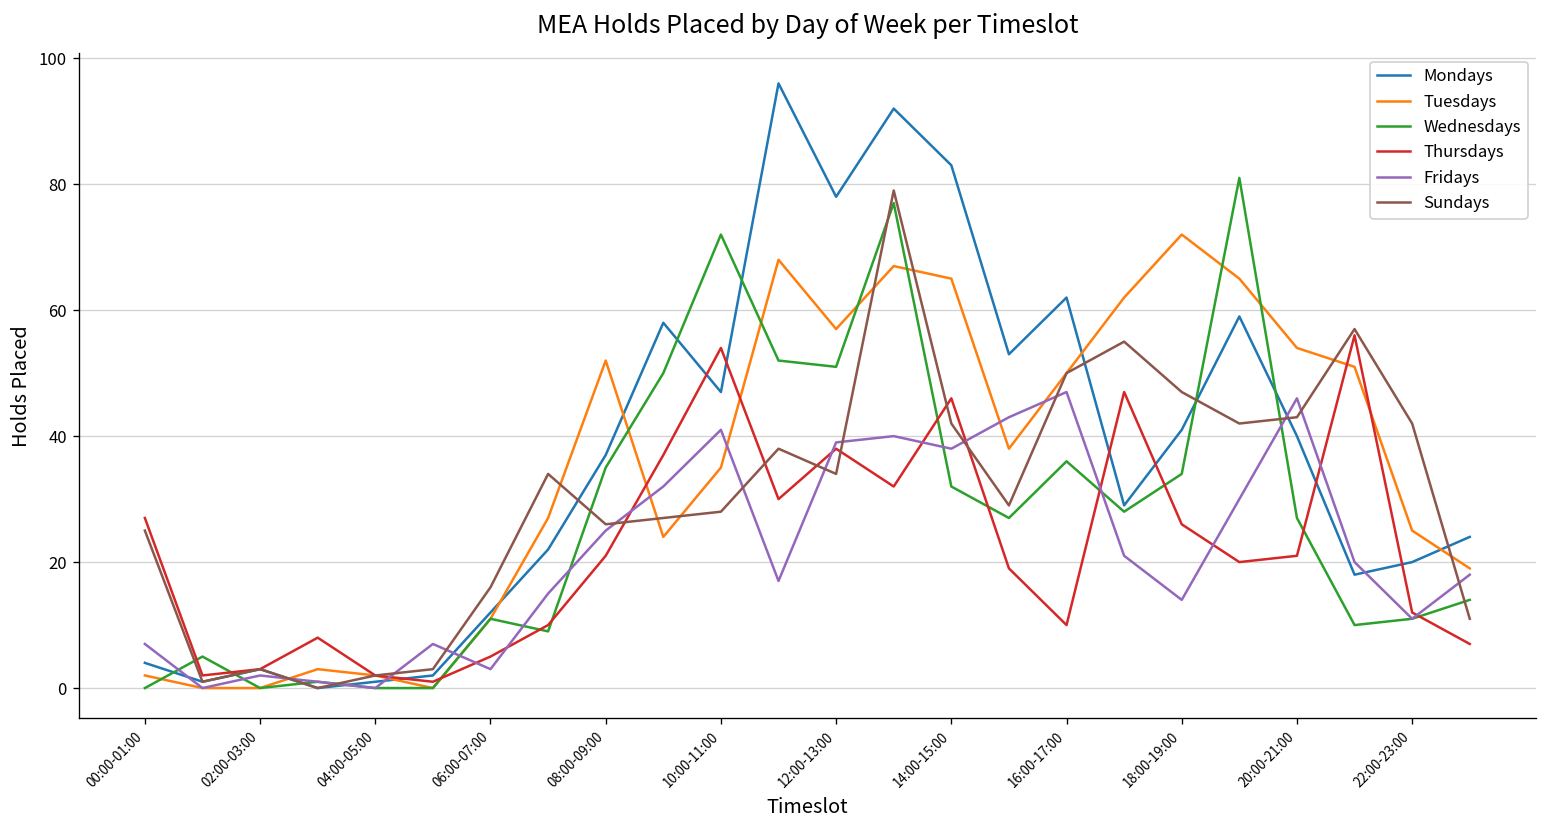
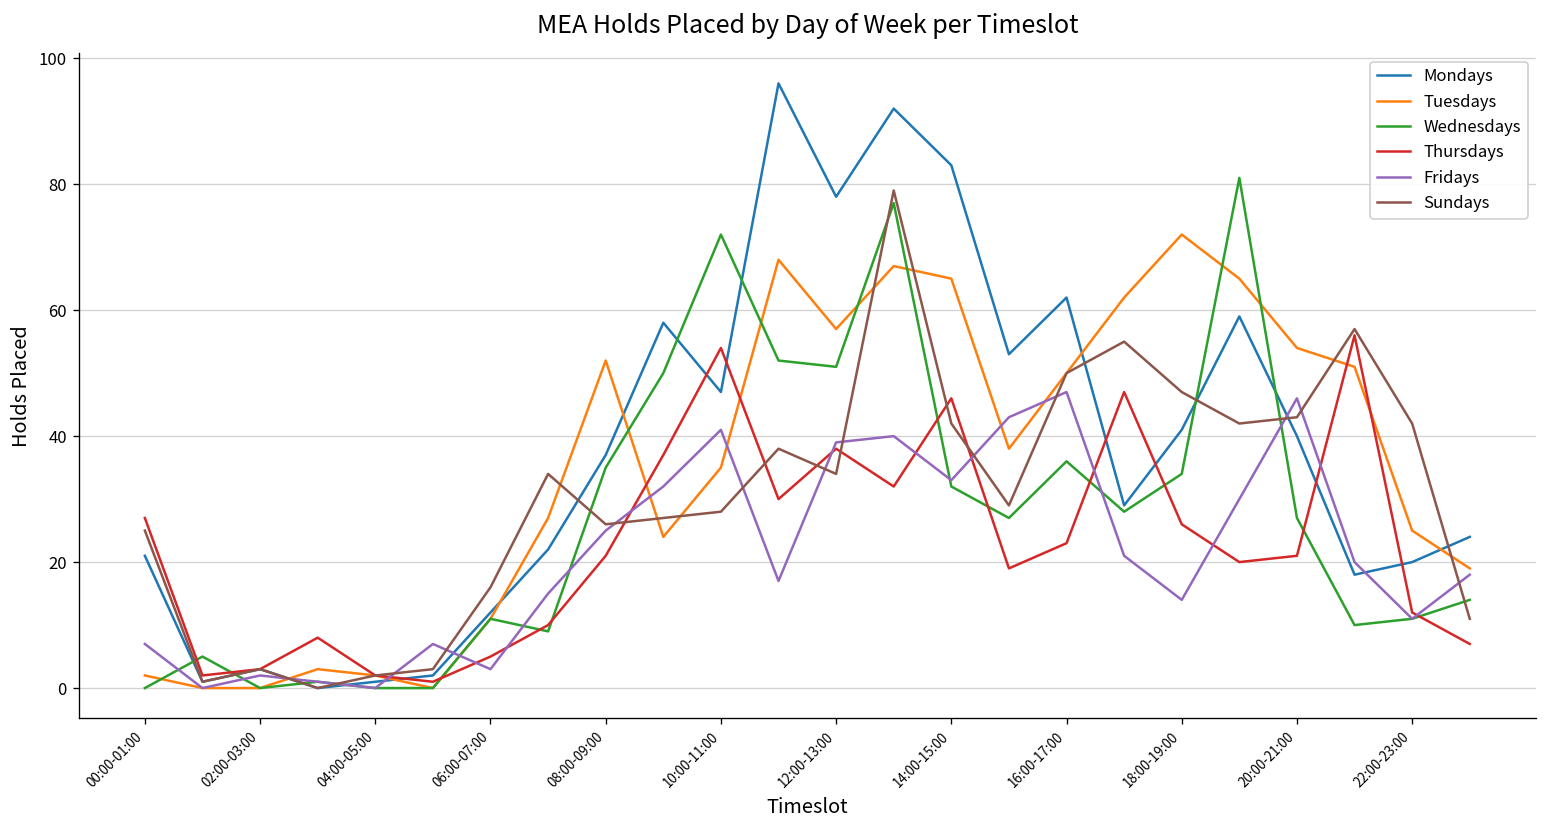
  {
    "Mondays": {
-     "00:00-01:00": 4,
+     "00:00-01:00": 21,
      "04:00-05:00": 1,
      "06:00-07:00": 12,
      "08:00-09:00": 37,
      "10:00-11:00": 47,
      "12:00-13:00": 78,
      "14:00-15:00": 83,
      "16:00-17:00": 62,
      "18:00-19:00": 41,
      "20:00-21:00": 40,
      "22:00-23:00": 20
    },
    "Tuesdays": {
      "00:00-01:00": 2,
      "08:00-09:00": 52,
      "10:00-11:00": 35,
      "12:00-13:00": 57,
      "14:00-15:00": 65,
      "18:00-19:00": 72,
      "20:00-21:00": 54,
      "22:00-23:00": 25
    },
    "Wednesdays": {
      "00:00-01:00": 0,
      "08:00-09:00": 35,
      "10:00-11:00": 72,
      "12:00-13:00": 51,
      "14:00-15:00": 32,
      "16:00-17:00": 36,
      "18:00-19:00": 34,
      "20:00-21:00": 27
    },
    "Thursdays": {
      "00:00-01:00": 27,
      "06:00-07:00": 5,
      "08:00-09:00": 21,
      "10:00-11:00": 54,
      "12:00-13:00": 38,
      "14:00-15:00": 46,
-     "16:00-17:00": 10,
+     "16:00-17:00": 23,
      "18:00-19:00": 26,
      "20:00-21:00": 21,
      "22:00-23:00": 12
    },
    "Fridays": {
      "00:00-01:00": 7,
      "02:00-03:00": 2,
      "06:00-07:00": 3,
      "08:00-09:00": 25,
      "10:00-11:00": 41,
      "12:00-13:00": 39,
-     "14:00-15:00": 38,
+     "14:00-15:00": 33,
      "16:00-17:00": 47,
      "18:00-19:00": 14,
      "20:00-21:00": 46
    },
    "Sundays": {
      "00:00-01:00": 25,
      "06:00-07:00": 16,
      "08:00-09:00": 26,
      "10:00-11:00": 28,
      "12:00-13:00": 34,
      "14:00-15:00": 42,
      "18:00-19:00": 47,
      "20:00-21:00": 43,
      "22:00-23:00": 42
    }
  }
